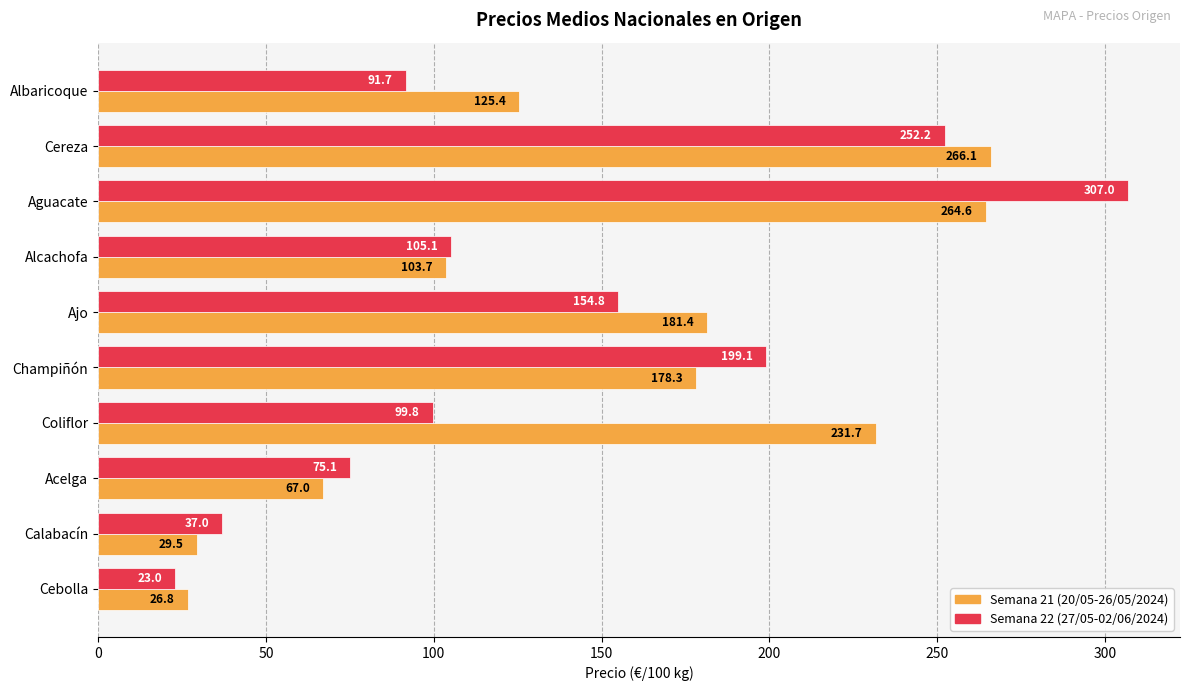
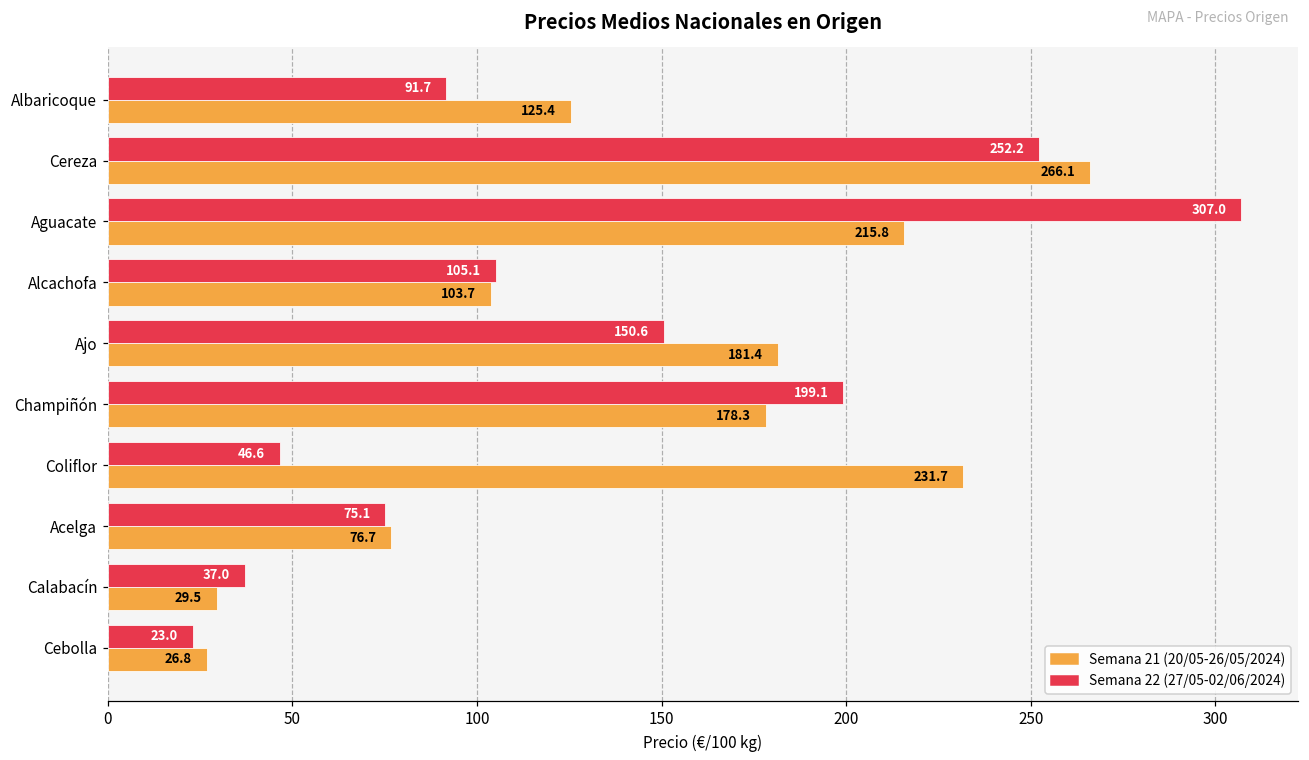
  {
    "Semana 21 (20/05-26/05/2024)": {
      "Albaricoque": 125.4,
      "Cereza": 266.1,
-     "Aguacate": 264.6,
+     "Aguacate": 215.8,
      "Alcachofa": 103.7,
      "Ajo": 181.4,
      "Champiñón": 178.3,
      "Coliflor": 231.7,
-     "Acelga": 67.0,
+     "Acelga": 76.7,
      "Calabacín": 29.5,
      "Cebolla": 26.8
    },
    "Semana 22 (27/05-02/06/2024)": {
      "Albaricoque": 91.7,
      "Cereza": 252.2,
      "Aguacate": 307.0,
      "Alcachofa": 105.1,
-     "Ajo": 154.8,
+     "Ajo": 150.6,
      "Champiñón": 199.1,
-     "Coliflor": 99.8,
+     "Coliflor": 46.6,
      "Acelga": 75.1,
      "Calabacín": 37.0,
      "Cebolla": 23.0
    }
  }
